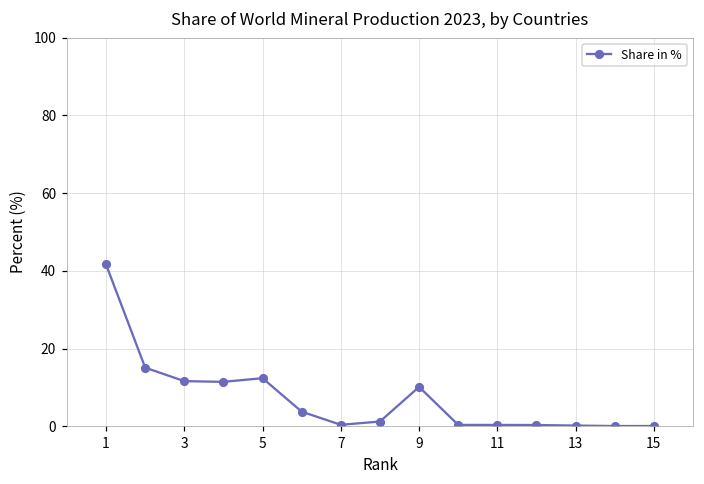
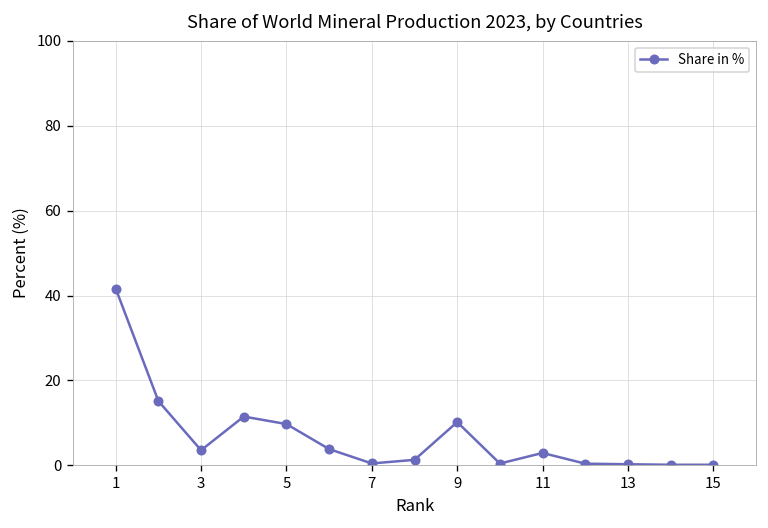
  {
    "1": 42,
-   "3": 12,
-   "5": 12,
+   "3": 4,
+   "5": 10,
    "7": 0,
    "9": 10,
-   "11": 0,
+   "11": 3,
    "13": 0,
    "15": 0
  }
